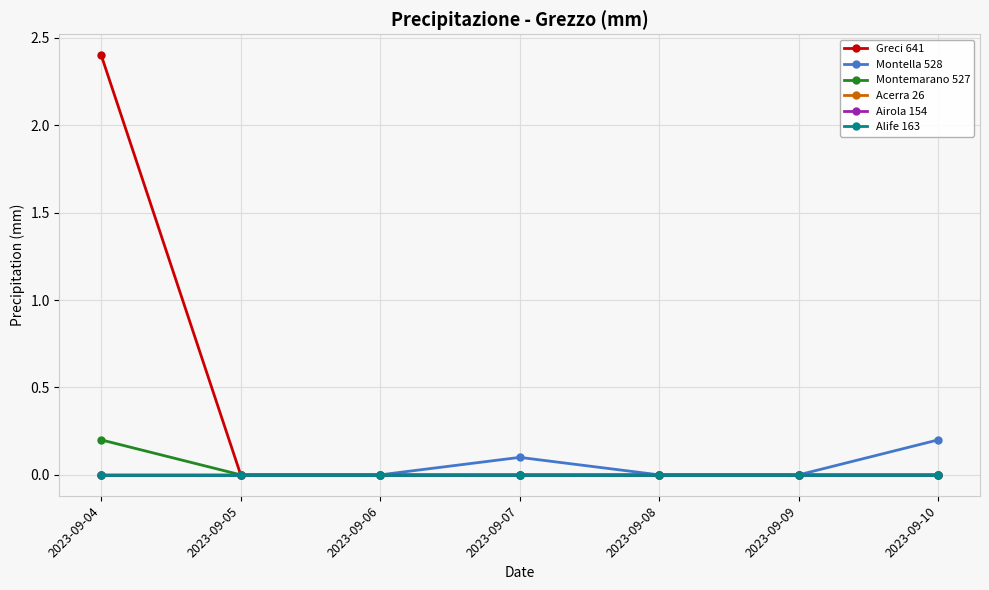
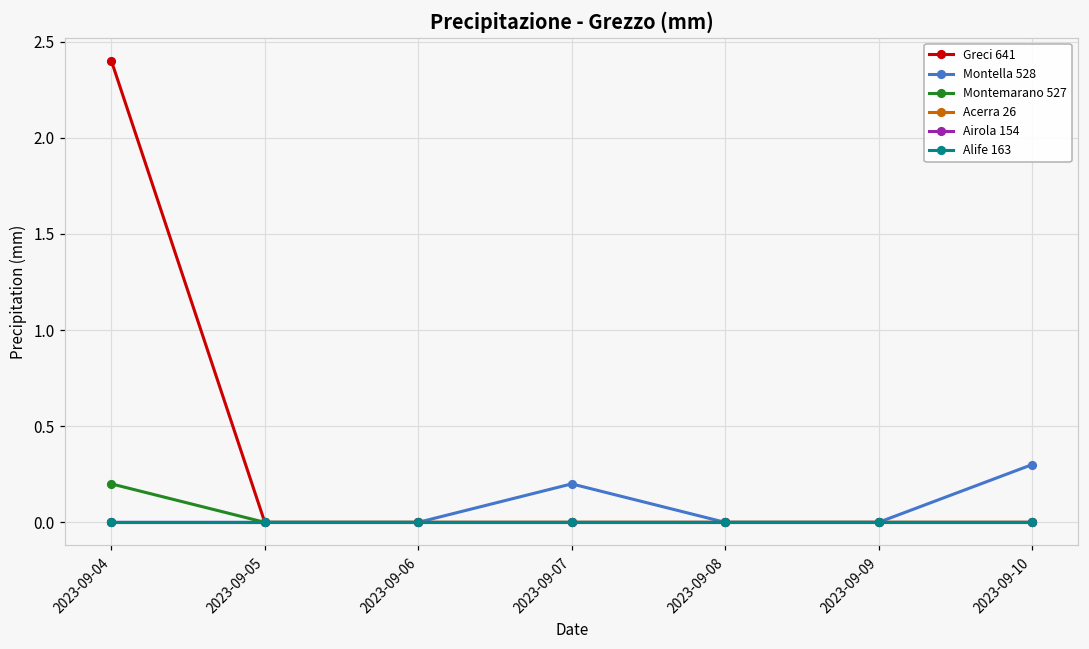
  {
    "Greci 641": {
      "2023-09-04": 2.4
    },
    "Montella 528": {
-     "2023-09-07": 0.1,
-     "2023-09-10": 0.2
+     "2023-09-07": 0.2,
+     "2023-09-10": 0.3
    },
    "Montemarano 527": {
      "2023-09-04": 0.2
    }
  }
